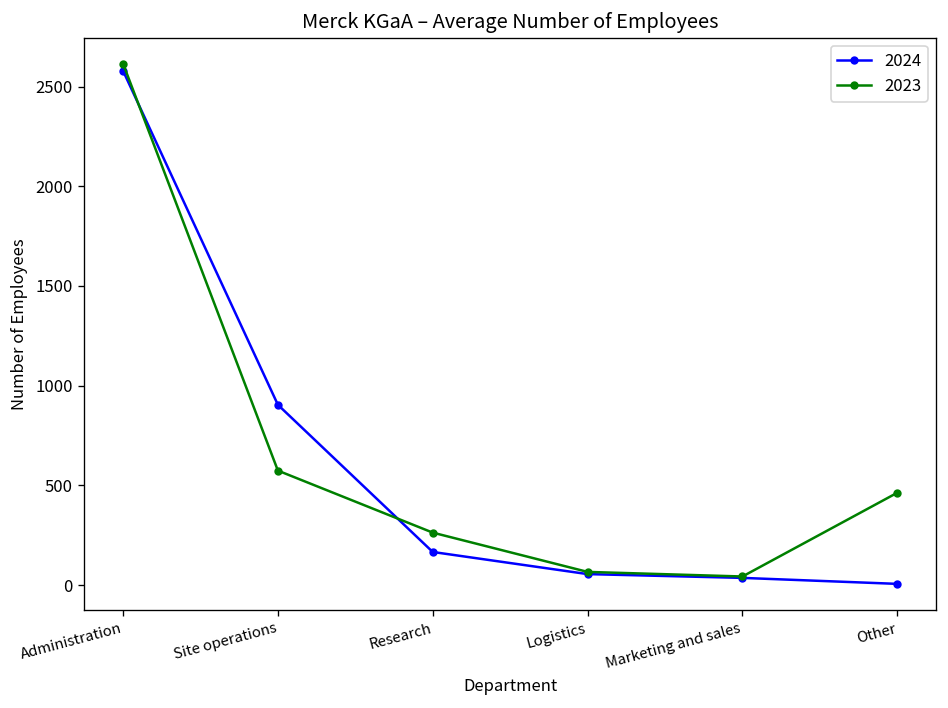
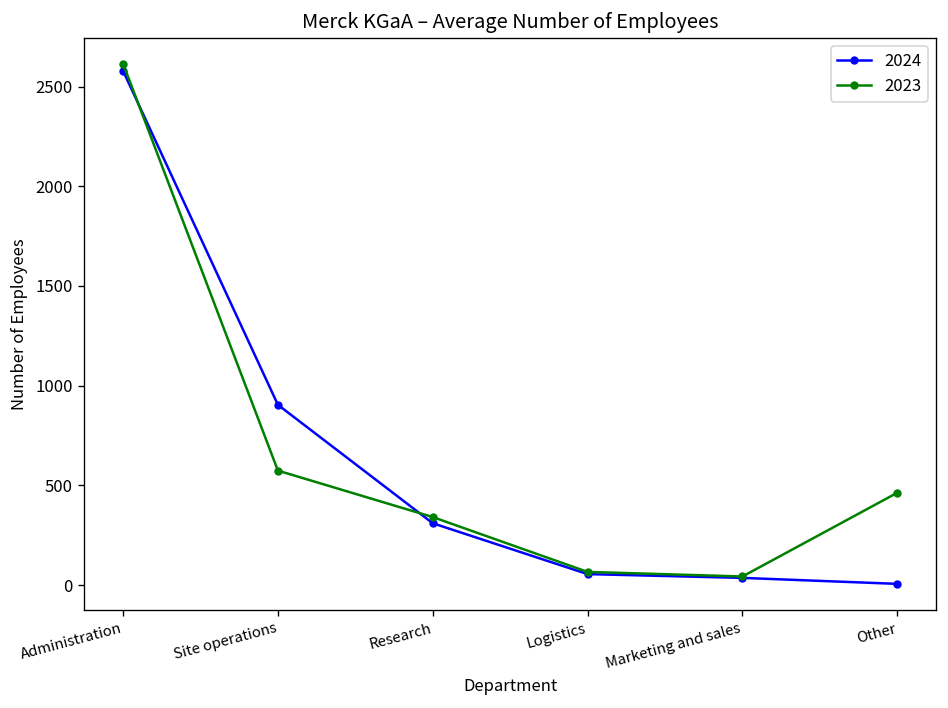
  {
    "2024": {
      "Administration": 2580,
      "Site operations": 900,
-     "Research": 170,
+     "Research": 310,
      "Other": 10
    },
    "2023": {
      "Administration": 2620,
      "Site operations": 570,
-     "Research": 260,
+     "Research": 340,
      "Other": 460
    }
  }
